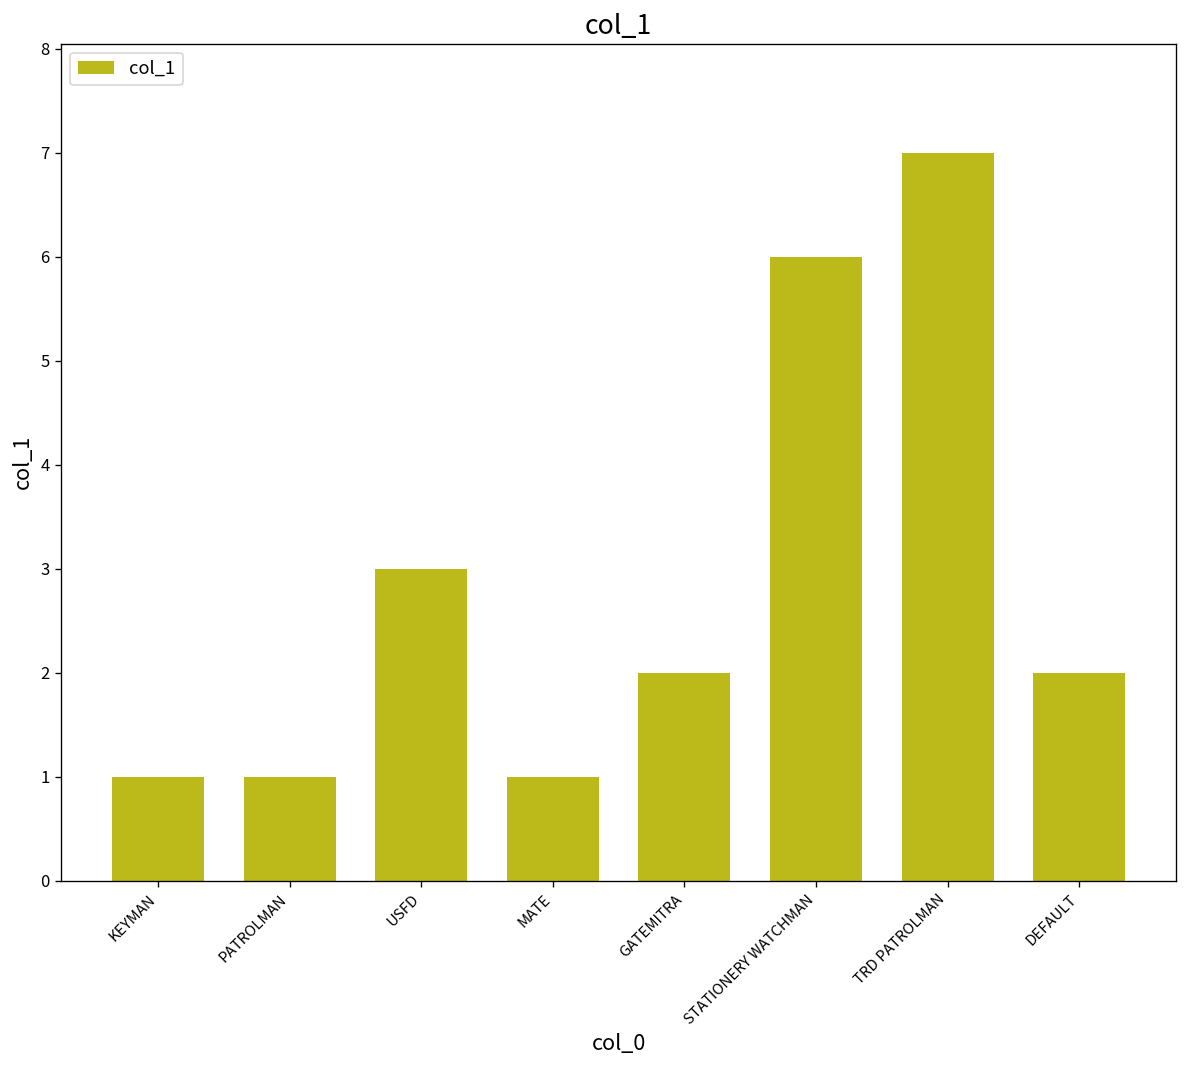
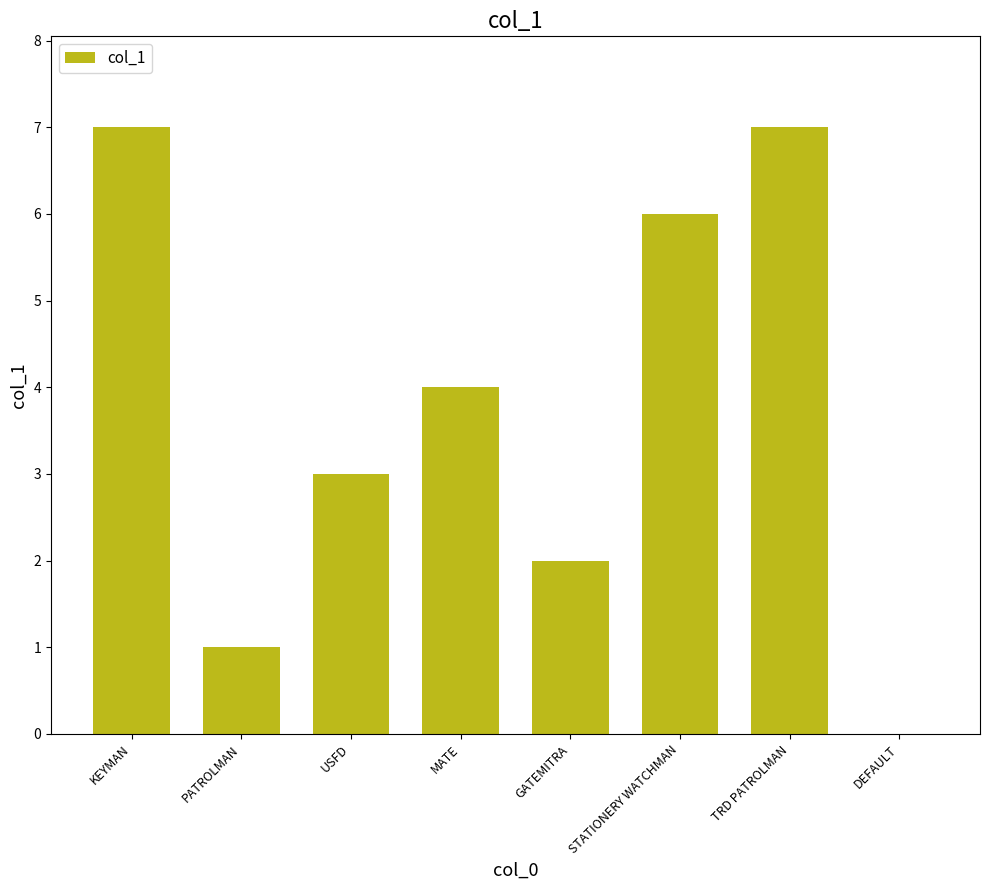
  {
-   "KEYMAN": 1,
+   "KEYMAN": 7,
    "PATROLMAN": 1,
    "USFD": 3,
-   "MATE": 1,
+   "MATE": 4,
    "GATEMITRA": 2,
    "STATIONERY WATCHMAN": 6,
    "TRD PATROLMAN": 7,
-   "DEFAULT": 2
+   "DEFAULT": 0
  }
